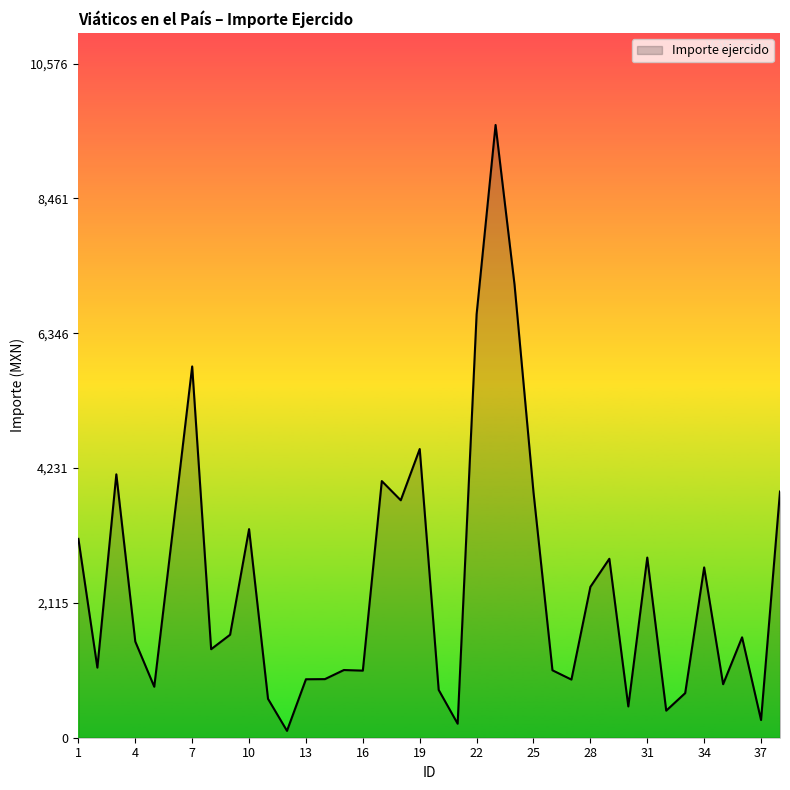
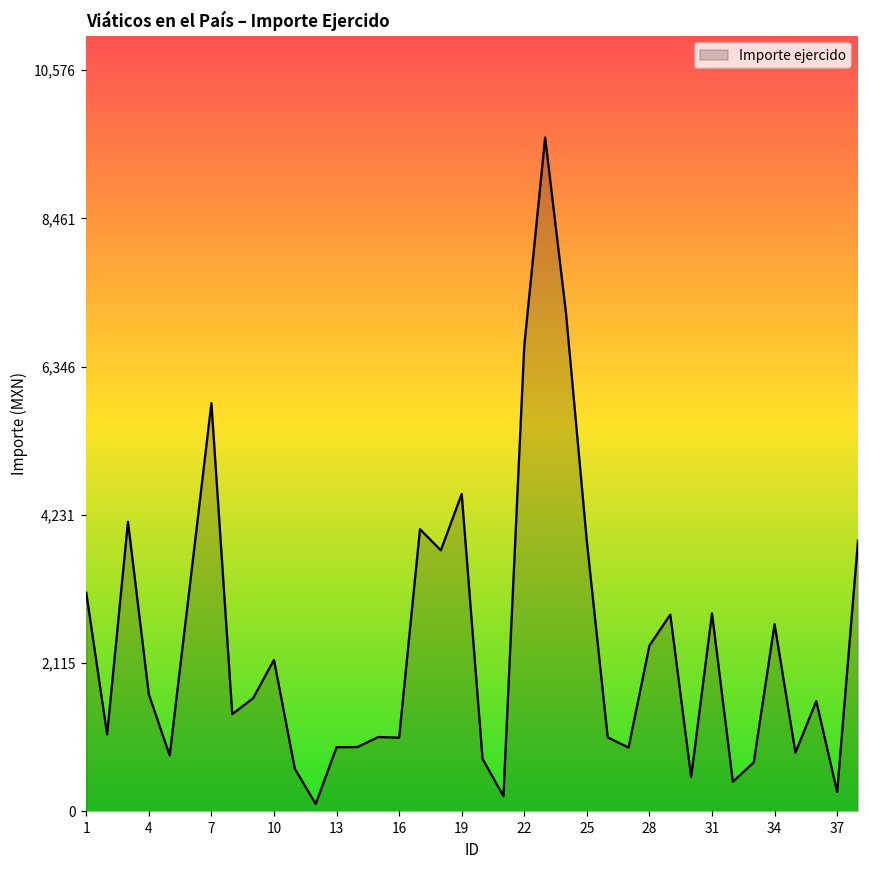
  {
    "1": "3,100",
-   "4": "1,500",
+   "4": "1,700",
    "7": "5,800",
-   "10": "3,300",
+   "10": "2,200",
    "13": "900",
    "16": "1,100",
    "19": "4,500",
    "22": "6,600",
    "25": "3,900",
    "28": "2,400",
    "31": "2,800",
    "34": "2,700",
    "37": "300"
  }
